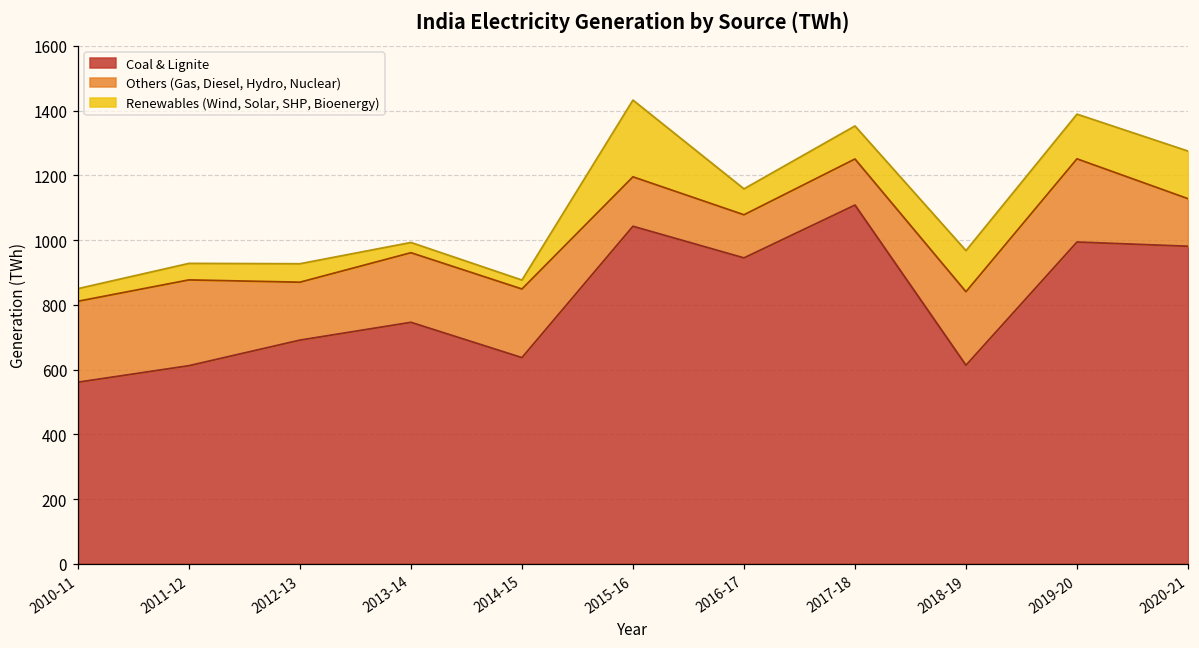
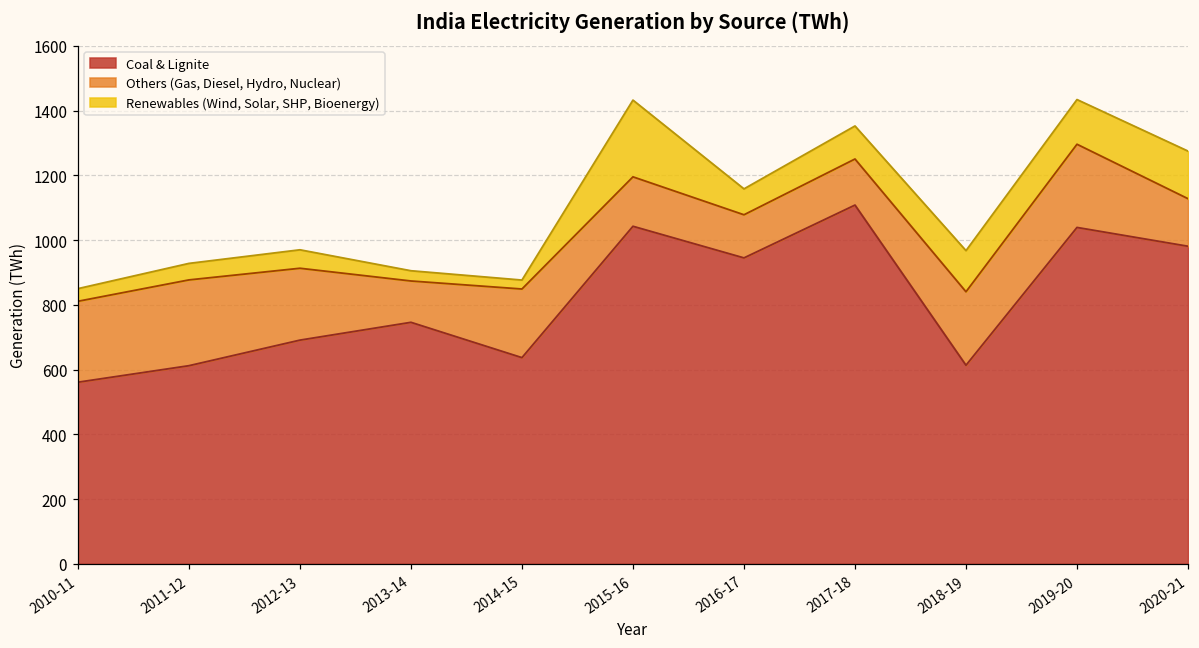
  {
    "Coal & Lignite": {
      "2010-11": 560,
      "2011-12": 610,
      "2012-13": 690,
      "2013-14": 750,
      "2014-15": 640,
      "2015-16": 1040,
      "2016-17": 950,
      "2017-18": 1110,
      "2018-19": 610,
-     "2019-20": 990,
+     "2019-20": 1040,
      "2020-21": 980
    },
    "Others (Gas, Diesel, Hydro, Nuclear)": {
      "2010-11": 250,
      "2011-12": 270,
-     "2012-13": 180,
-     "2013-14": 220,
+     "2012-13": 220,
+     "2013-14": 130,
      "2014-15": 210,
      "2015-16": 150,
      "2016-17": 130,
      "2017-18": 140,
      "2018-19": 230,
      "2019-20": 260,
      "2020-21": 150
    },
    "Renewables (Wind, Solar, SHP, Bioenergy)": {
      "2010-11": 40,
      "2011-12": 50,
      "2012-13": 60,
      "2013-14": 30,
      "2014-15": 30,
      "2015-16": 240,
      "2016-17": 80,
      "2017-18": 100,
      "2018-19": 130,
      "2019-20": 140,
      "2020-21": 150
    }
  }
